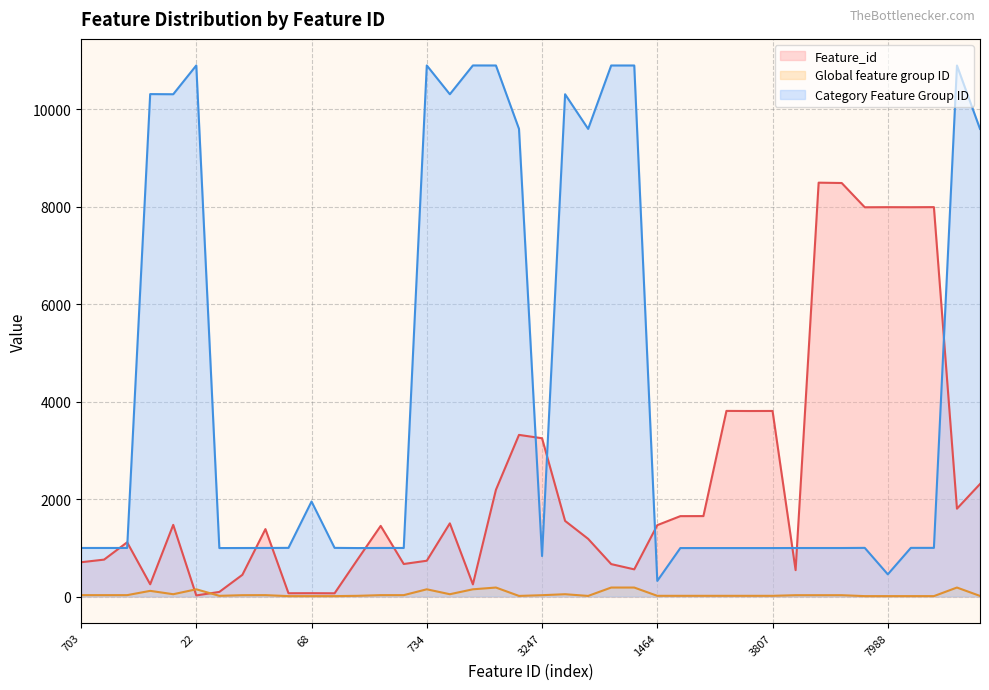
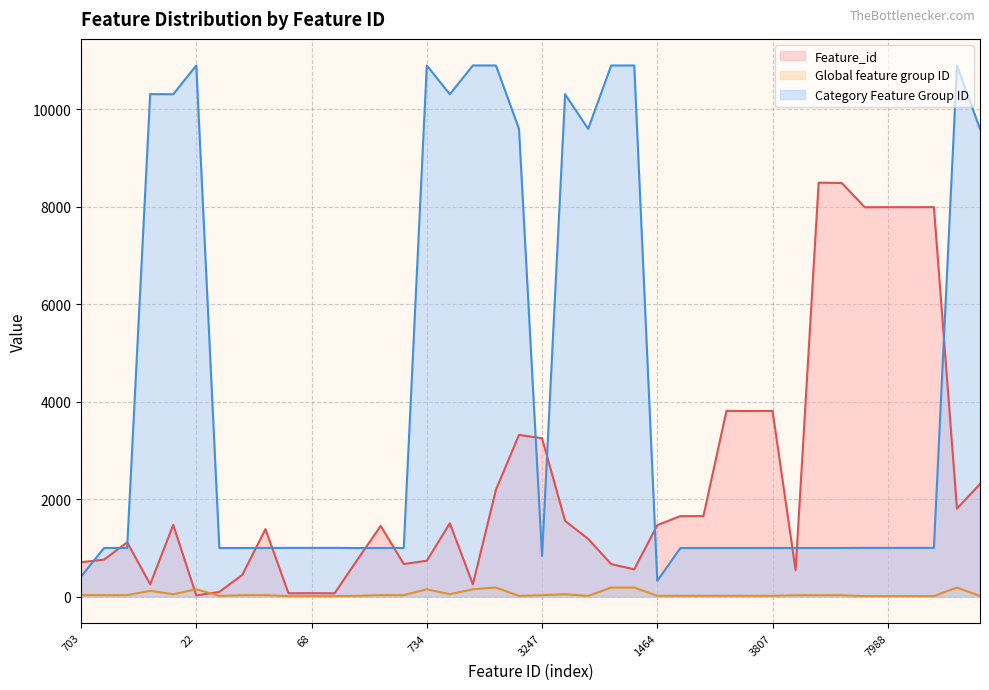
  {
    "Category Feature Group ID": {
-     "703": 1000,
+     "703": 400,
      "22": 10900,
-     "68": 1900,
+     "68": 1000,
      "734": 10900,
      "3247": 800,
      "1464": 300,
      "3807": 1000,
-     "7988": 500
+     "7988": 1000
    }
  }
